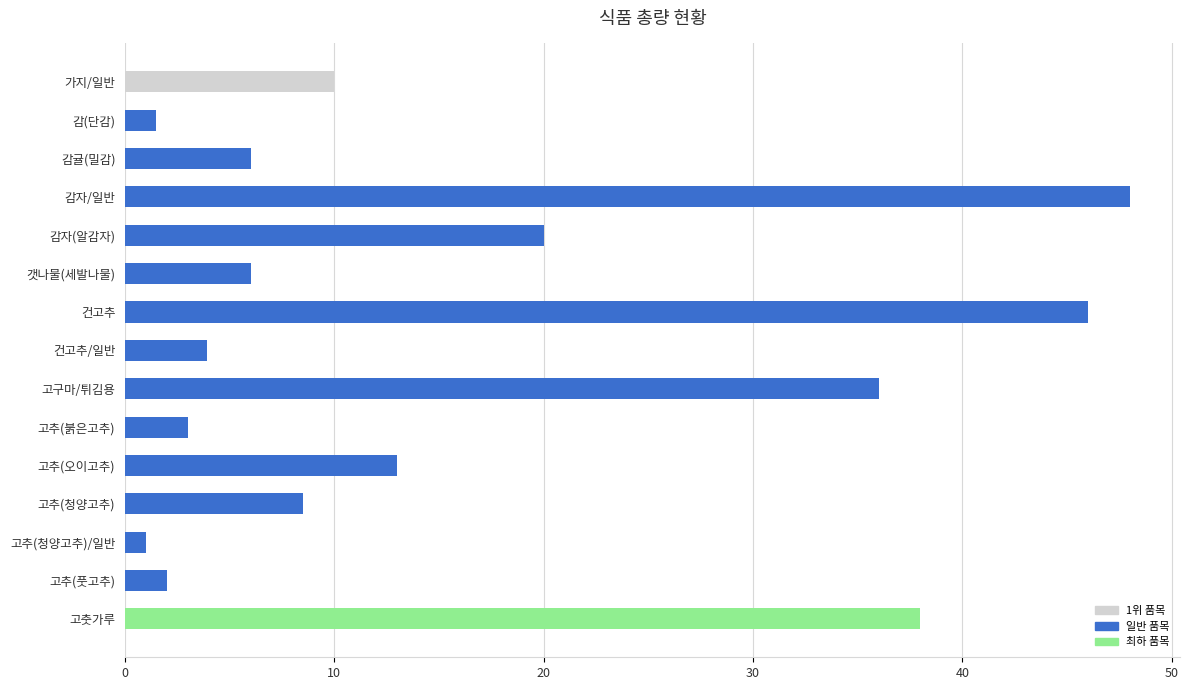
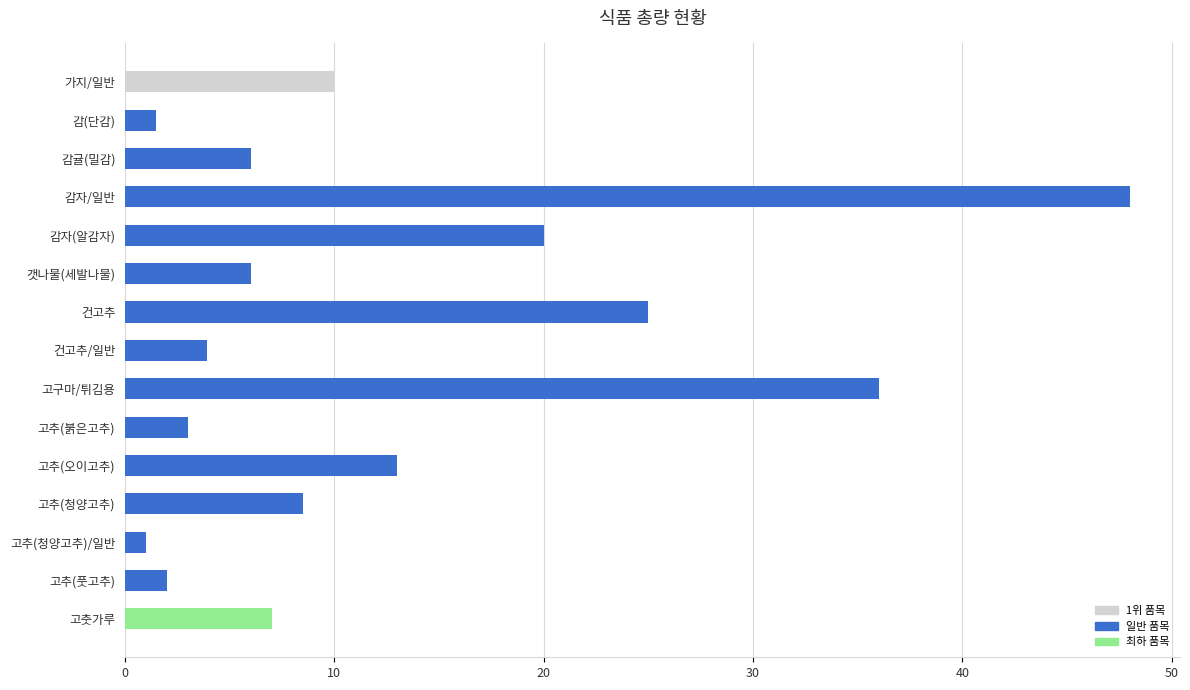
  {
    "가지/일반": 10,
    "감(단감)": 1.5,
    "감귤(밀감)": 6,
    "감자/일반": 48,
    "감자(알감자)": 20,
    "갯나물(세발나물)": 6,
-   "건고추": 46,
+   "건고추": 25,
    "건고추/일반": 4,
    "고구마/튀김용": 36,
    "고추(붉은고추)": 3,
    "고추(오이고추)": 13,
    "고추(청양고추)": 8.5,
    "고추(청양고추)/일반": 1,
    "고추(풋고추)": 2,
-   "고춧가루": 38
+   "고춧가루": 7
  }
